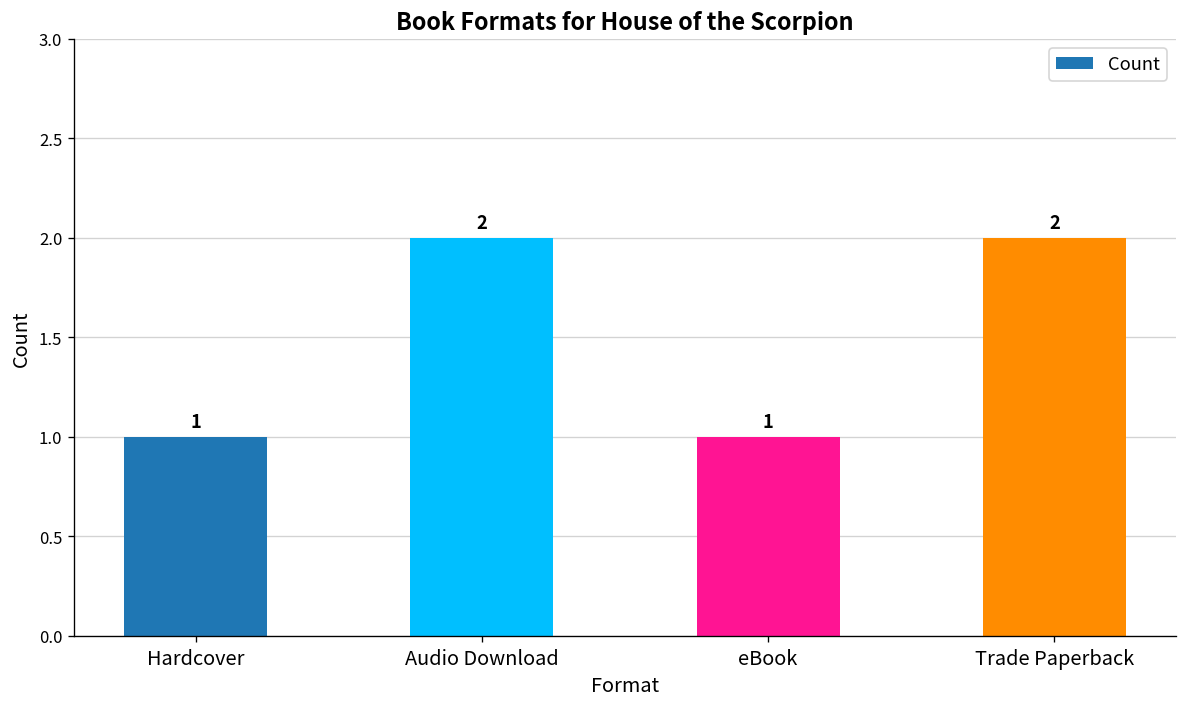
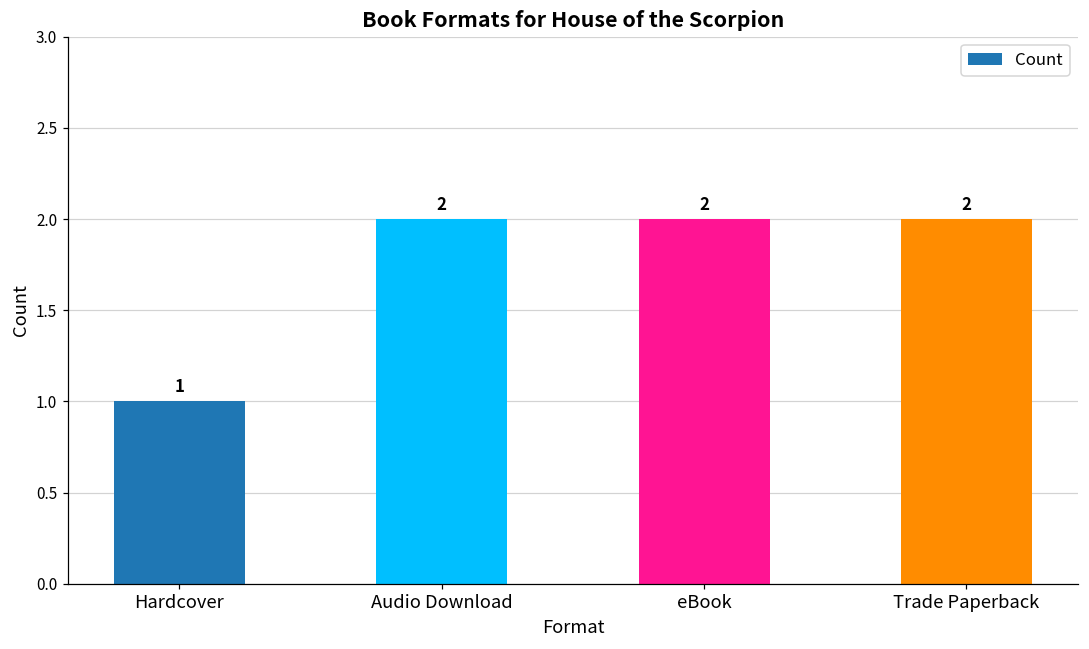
  {
    "Hardcover": 1,
    "Audio Download": 2,
-   "eBook": 1,
+   "eBook": 2,
    "Trade Paperback": 2
  }
